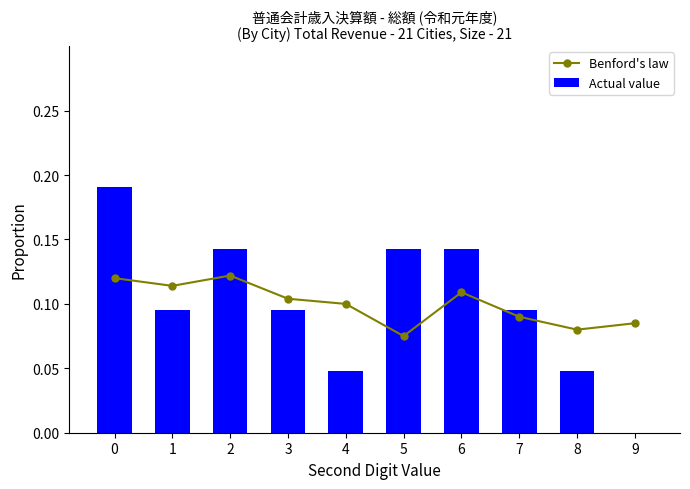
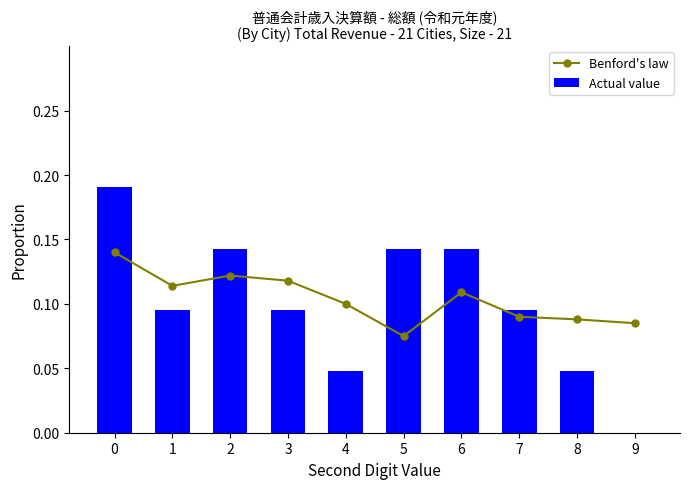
  {
    "Benford's law": {
-     "0": 0.12,
+     "0": 0.14,
      "1": 0.114,
      "2": 0.122,
-     "3": 0.104,
+     "3": 0.118,
      "4": 0.100,
      "5": 0.075,
      "6": 0.109,
      "7": 0.090,
-     "8": 0.080,
+     "8": 0.088,
      "9": 0.085
    },
    "Actual value": {
      "0": 0.190,
      "1": 0.095,
      "2": 0.143,
      "3": 0.095,
      "4": 0.048,
      "5": 0.143,
      "6": 0.143,
      "7": 0.095,
      "8": 0.048,
      "9": 0.000
    }
  }
